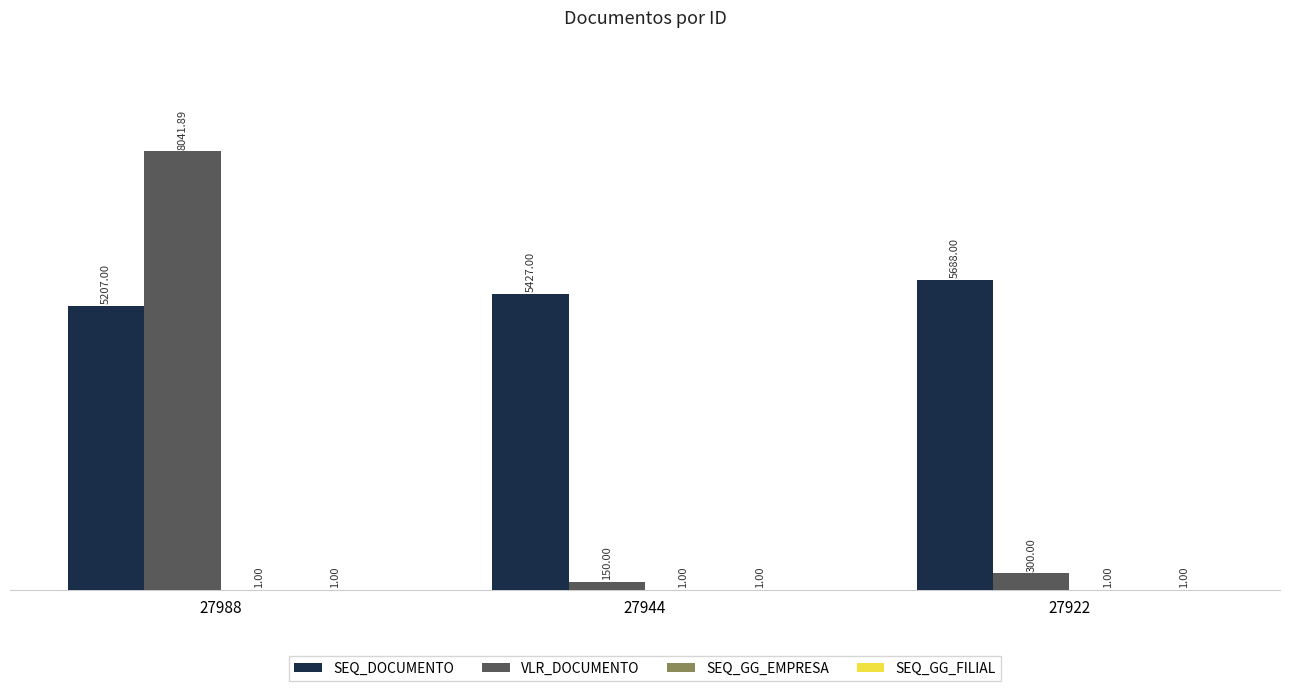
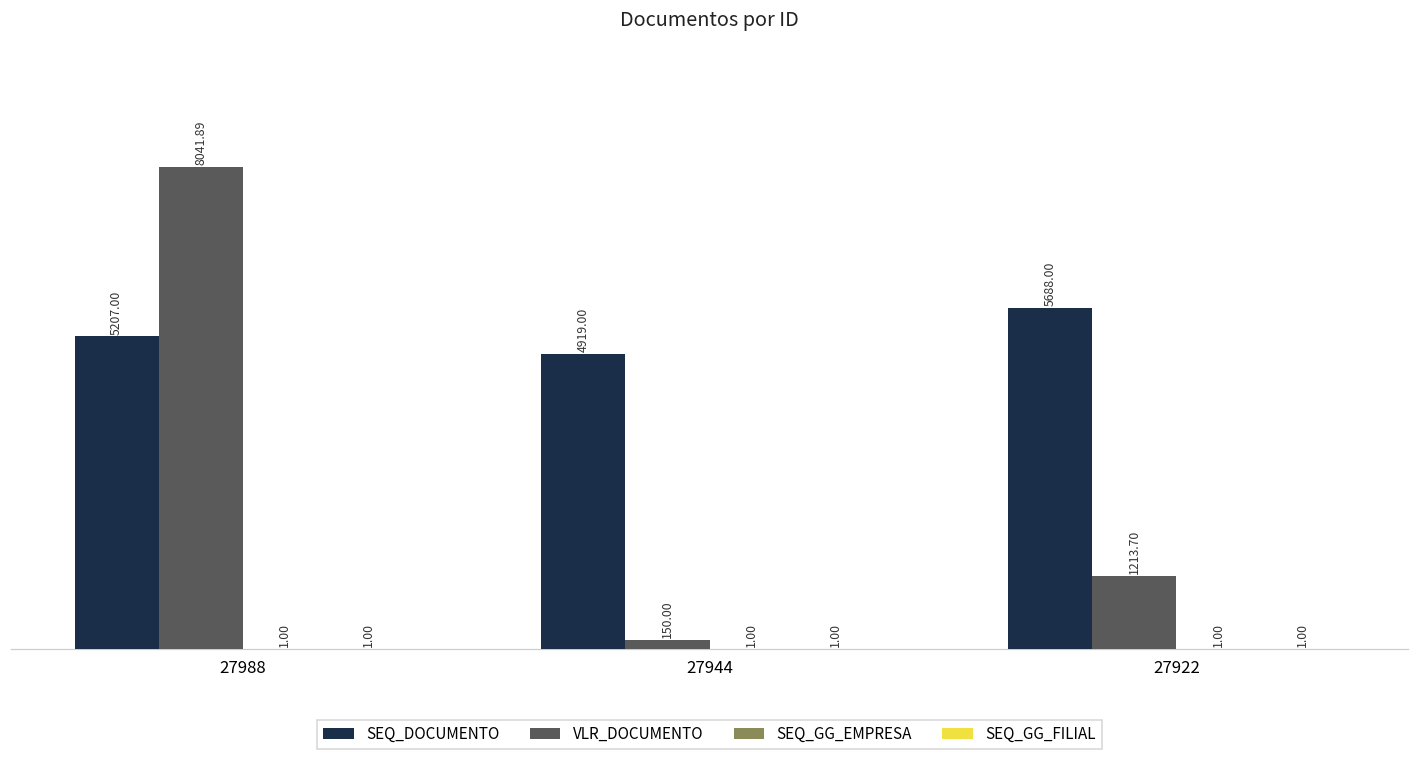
  {
    "SEQ_DOCUMENTO": {
      "27988": 5207.00,
-     "27944": 5427.00,
+     "27944": 4919.00,
      "27922": 5688.00
    },
    "VLR_DOCUMENTO": {
      "27988": 8041.89,
      "27944": 150.00,
-     "27922": 300.00
+     "27922": 1213.70
    },
    "SEQ_GG_EMPRESA": {
      "27988": 1.00,
      "27944": 1.00,
      "27922": 1.00
    },
    "SEQ_GG_FILIAL": {
      "27988": 1.00,
      "27944": 1.00,
      "27922": 1.00
    }
  }
